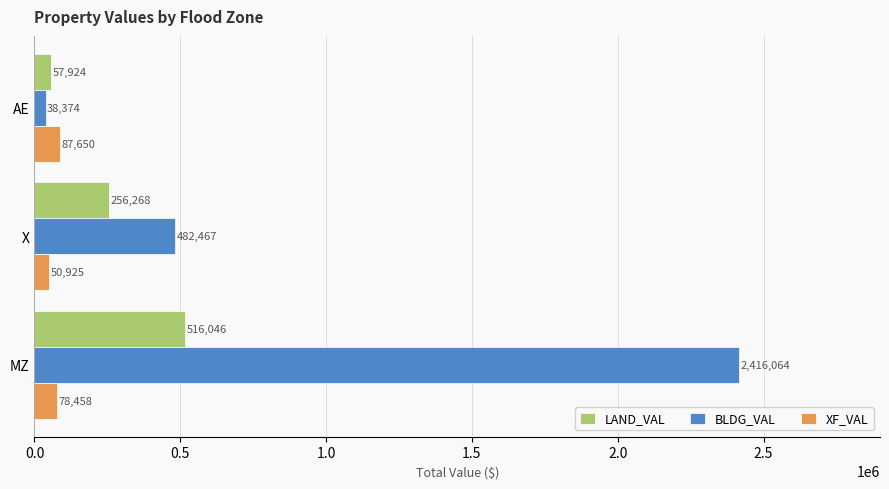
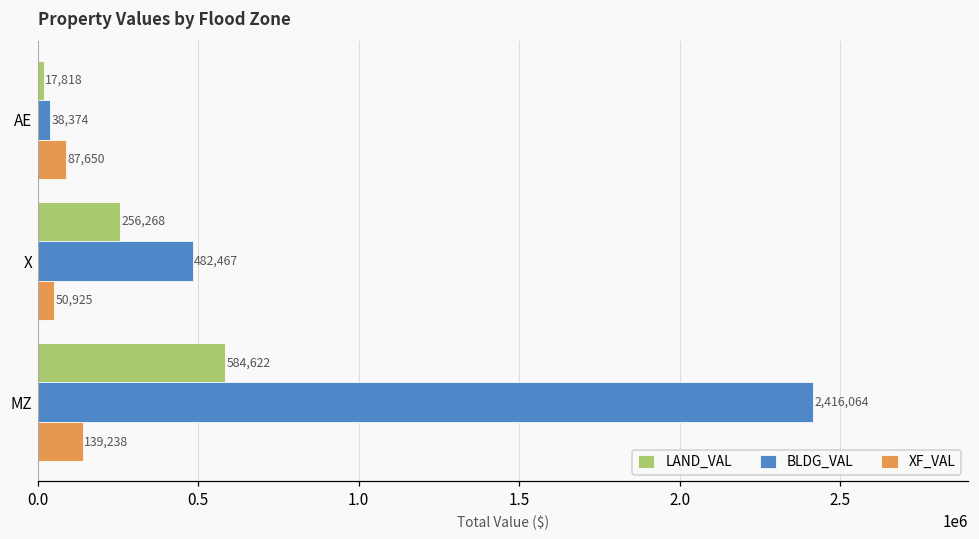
  {
    "LAND_VAL": {
-     "AE": "57,924",
+     "AE": "17,818",
      "X": "256,268",
-     "MZ": "516,046"
+     "MZ": "584,622"
    },
    "BLDG_VAL": {
      "AE": "38,374",
      "X": "482,467",
      "MZ": "2,416,064"
    },
    "XF_VAL": {
      "AE": "87,650",
      "X": "50,925",
-     "MZ": "78,458"
+     "MZ": "139,238"
    }
  }
